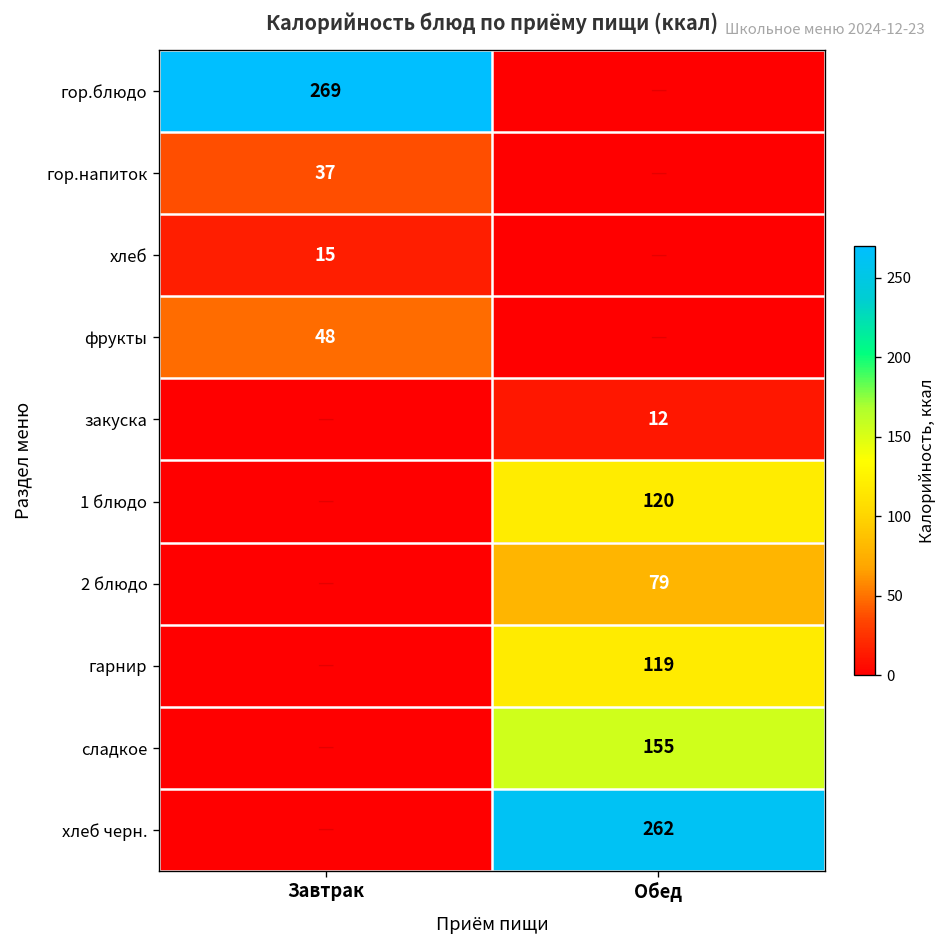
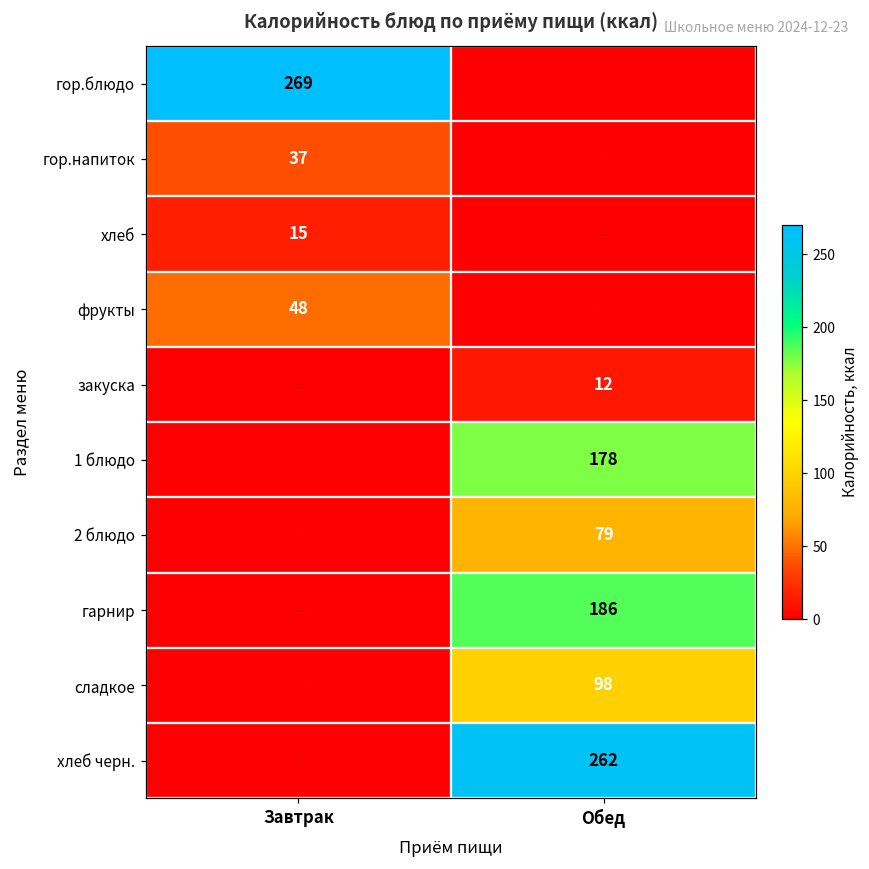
  {
    "гор.блюдо": {
      "Завтрак": 269
    },
    "гор.напиток": {
      "Завтрак": 37
    },
    "хлеб": {
      "Завтрак": 15
    },
    "фрукты": {
      "Завтрак": 48
    },
    "закуска": {
      "Обед": 12
    },
    "1 блюдо": {
-     "Обед": 120
+     "Обед": 178
    },
    "2 блюдо": {
      "Обед": 79
    },
    "гарнир": {
-     "Обед": 119
+     "Обед": 186
    },
    "сладкое": {
-     "Обед": 155
+     "Обед": 98
    },
    "хлеб черн.": {
      "Обед": 262
    }
  }
